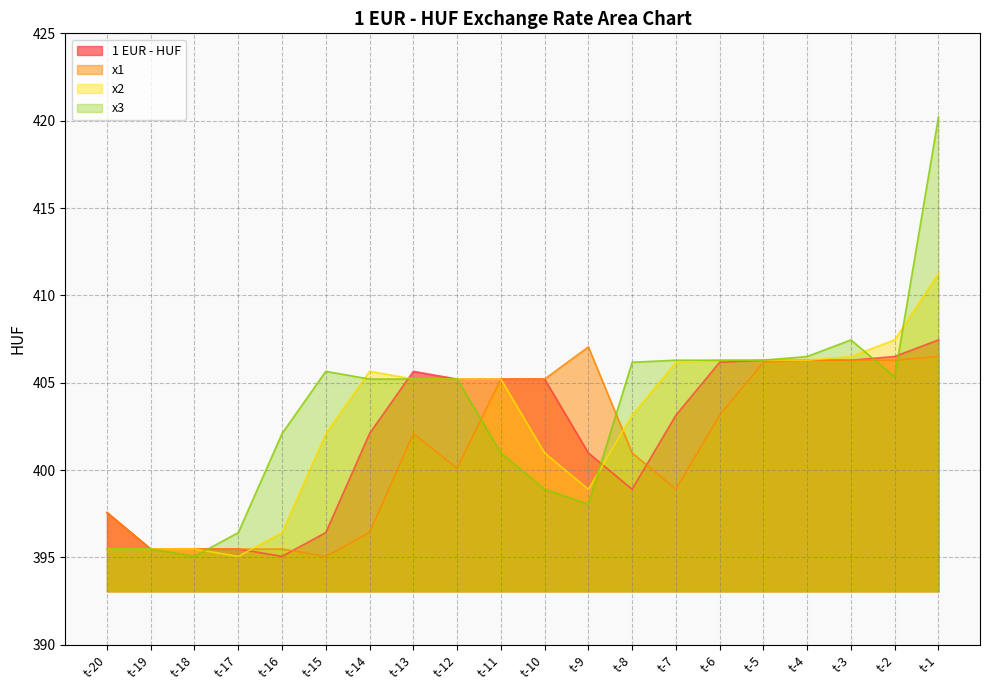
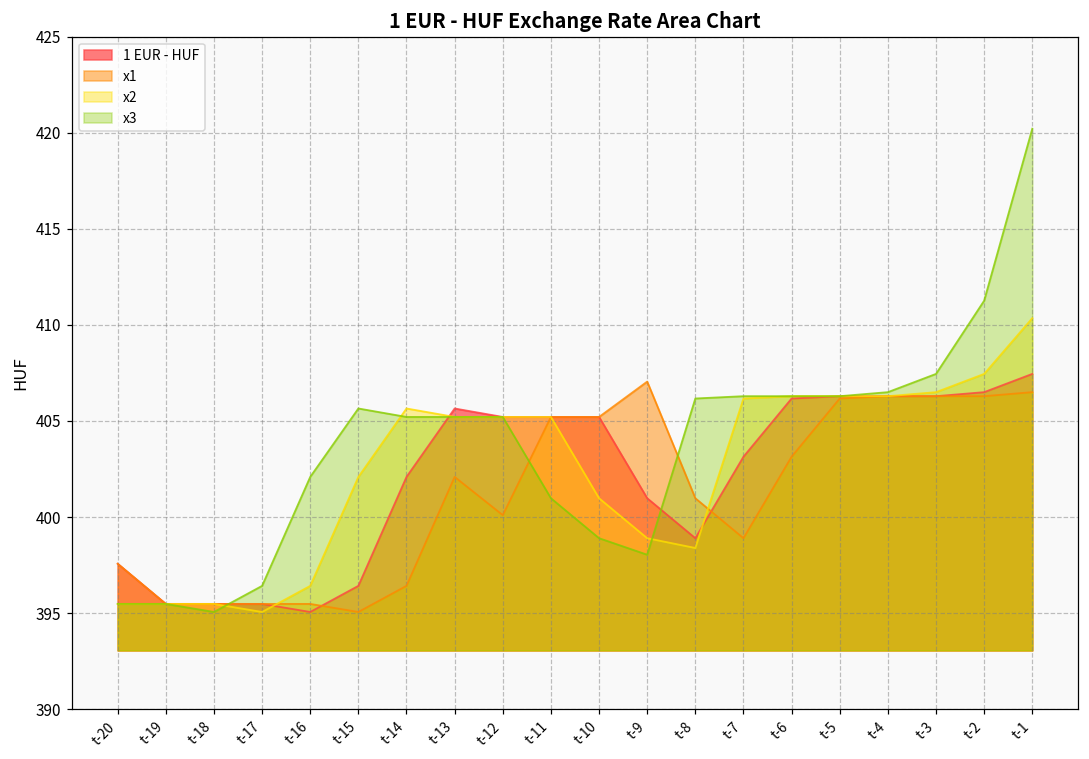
  {
    "1 EUR - HUF": {
      "t-16": 395.1,
      "t-15": 396.4,
      "t-14": 402.1,
      "t-13": 405.7,
      "t-9": 401.0,
      "t-8": 398.9,
      "t-7": 403.1,
      "t-2": 406.5,
      "t-1": 407.5
    },
    "x1": {
      "t-16": 395.5,
      "t-15": 395.1,
      "t-14": 396.4,
      "t-13": 402.1,
      "t-12": 400.1,
      "t-9": 407.1,
      "t-8": 401.0,
      "t-7": 398.9,
      "t-6": 403.1,
      "t-2": 406.3,
      "t-1": 406.5
    },
    "x2": {
      "t-17": 395.1,
      "t-16": 396.4,
      "t-15": 402.1,
      "t-14": 405.7,
      "t-10": 401.0,
      "t-9": 398.9,
-     "t-8": 403.1,
+     "t-8": 398.4,
      "t-3": 406.5,
      "t-2": 407.5,
-     "t-1": 411.3
+     "t-1": 410.4
    },
    "x3": {
      "t-18": 395.1,
      "t-17": 396.4,
      "t-16": 402.1,
      "t-15": 405.7,
      "t-14": 405.2,
      "t-11": 401.0,
      "t-10": 398.9,
      "t-9": 398.0,
      "t-8": 406.2,
      "t-4": 406.5,
      "t-3": 407.5,
-     "t-2": 405.3,
+     "t-2": 411.3,
      "t-1": 420.2
    }
  }
